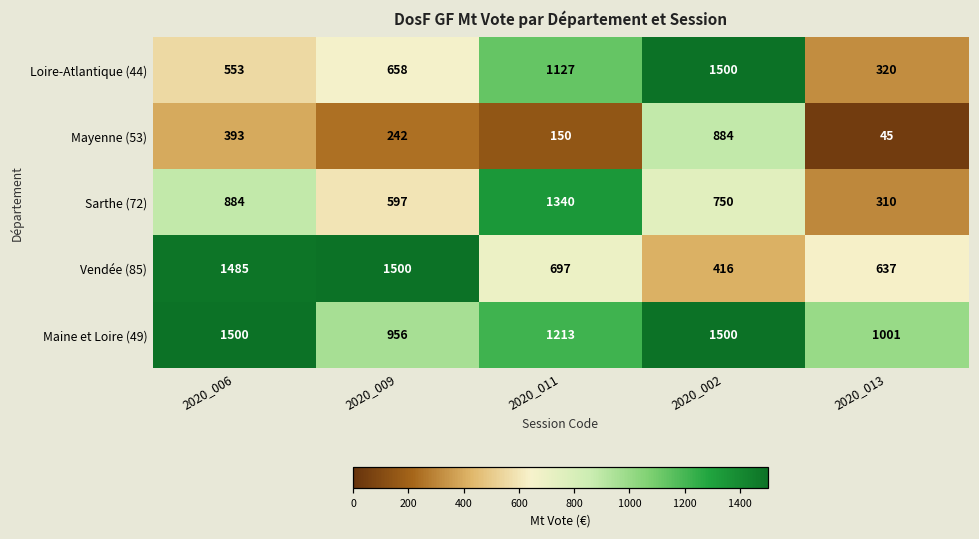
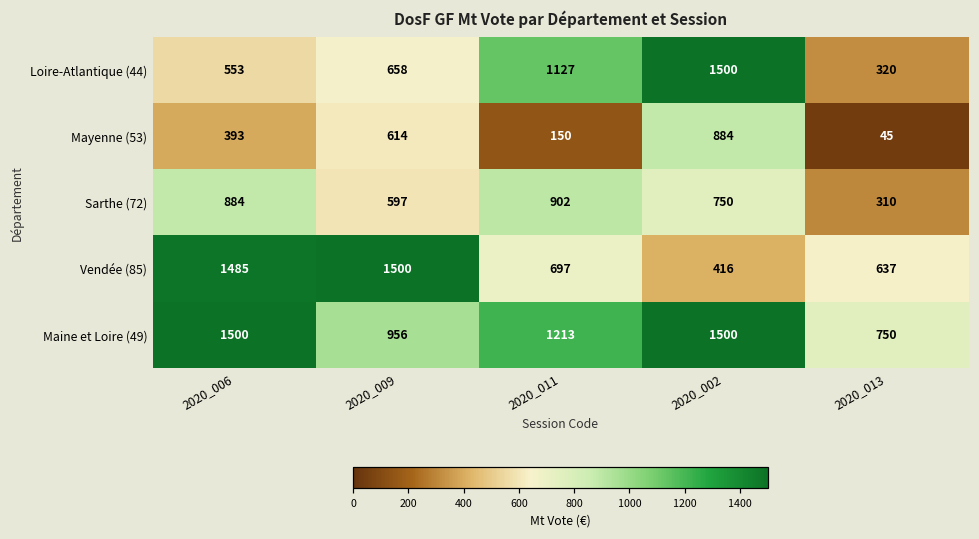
  {
    "Loire-Atlantique (44)": {
      "2020_006": 553,
      "2020_009": 658,
      "2020_011": 1127,
      "2020_002": 1500,
      "2020_013": 320
    },
    "Mayenne (53)": {
      "2020_006": 393,
-     "2020_009": 242,
+     "2020_009": 614,
      "2020_011": 150,
      "2020_002": 884,
      "2020_013": 45
    },
    "Sarthe (72)": {
      "2020_006": 884,
      "2020_009": 597,
-     "2020_011": 1340,
+     "2020_011": 902,
      "2020_002": 750,
      "2020_013": 310
    },
    "Vendée (85)": {
      "2020_006": 1485,
      "2020_009": 1500,
      "2020_011": 697,
      "2020_002": 416,
      "2020_013": 637
    },
    "Maine et Loire (49)": {
      "2020_006": 1500,
      "2020_009": 956,
      "2020_011": 1213,
      "2020_002": 1500,
-     "2020_013": 1001
+     "2020_013": 750
    }
  }
